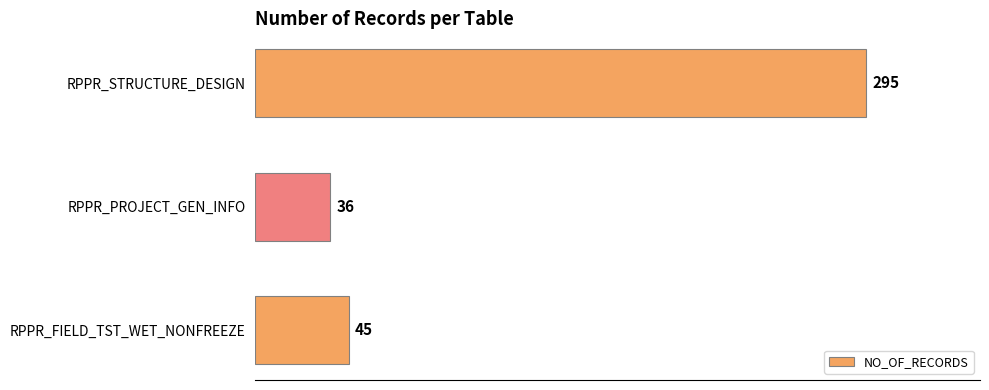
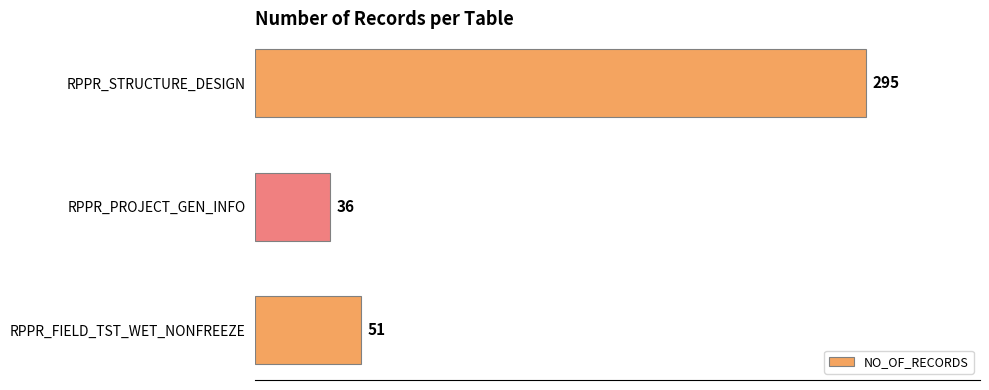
  {
    "RPPR_STRUCTURE_DESIGN": 295,
    "RPPR_PROJECT_GEN_INFO": 36,
-   "RPPR_FIELD_TST_WET_NONFREEZE": 45
+   "RPPR_FIELD_TST_WET_NONFREEZE": 51
  }
